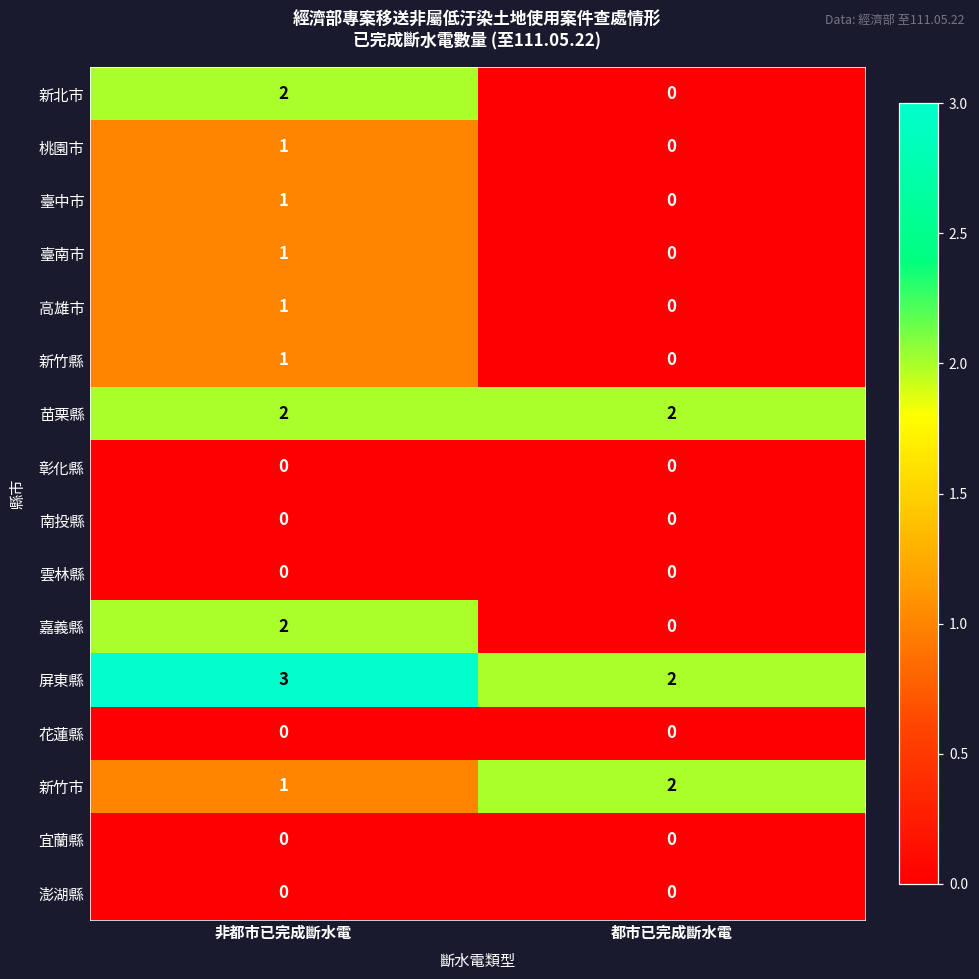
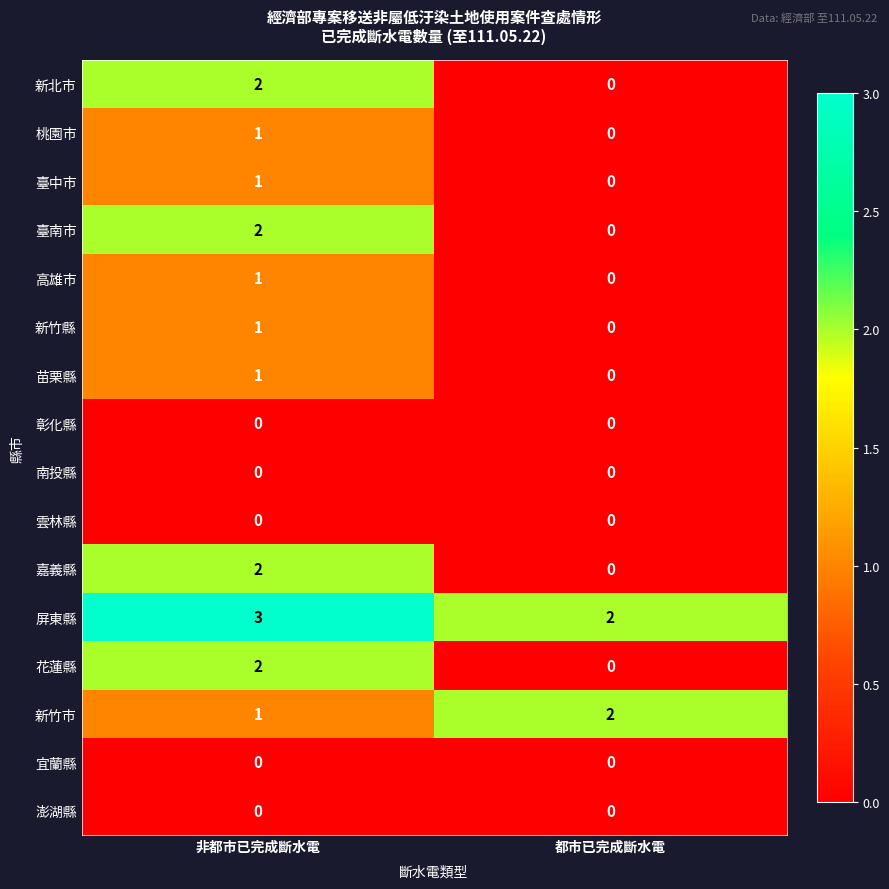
  {
    "新北市": {
      "非都市已完成斷水電": 2,
      "都市已完成斷水電": 0
    },
    "桃園市": {
      "非都市已完成斷水電": 1,
      "都市已完成斷水電": 0
    },
    "臺中市": {
      "非都市已完成斷水電": 1,
      "都市已完成斷水電": 0
    },
    "臺南市": {
-     "非都市已完成斷水電": 1,
+     "非都市已完成斷水電": 2,
      "都市已完成斷水電": 0
    },
    "高雄市": {
      "非都市已完成斷水電": 1,
      "都市已完成斷水電": 0
    },
    "新竹縣": {
      "非都市已完成斷水電": 1,
      "都市已完成斷水電": 0
    },
    "苗栗縣": {
-     "非都市已完成斷水電": 2,
-     "都市已完成斷水電": 2
+     "非都市已完成斷水電": 1,
+     "都市已完成斷水電": 0
    },
    "彰化縣": {
      "非都市已完成斷水電": 0,
      "都市已完成斷水電": 0
    },
    "南投縣": {
      "非都市已完成斷水電": 0,
      "都市已完成斷水電": 0
    },
    "雲林縣": {
      "非都市已完成斷水電": 0,
      "都市已完成斷水電": 0
    },
    "嘉義縣": {
      "非都市已完成斷水電": 2,
      "都市已完成斷水電": 0
    },
    "屏東縣": {
      "非都市已完成斷水電": 3,
      "都市已完成斷水電": 2
    },
    "花蓮縣": {
-     "非都市已完成斷水電": 0,
+     "非都市已完成斷水電": 2,
      "都市已完成斷水電": 0
    },
    "新竹市": {
      "非都市已完成斷水電": 1,
      "都市已完成斷水電": 2
    },
    "宜蘭縣": {
      "非都市已完成斷水電": 0,
      "都市已完成斷水電": 0
    },
    "澎湖縣": {
      "非都市已完成斷水電": 0,
      "都市已完成斷水電": 0
    }
  }
